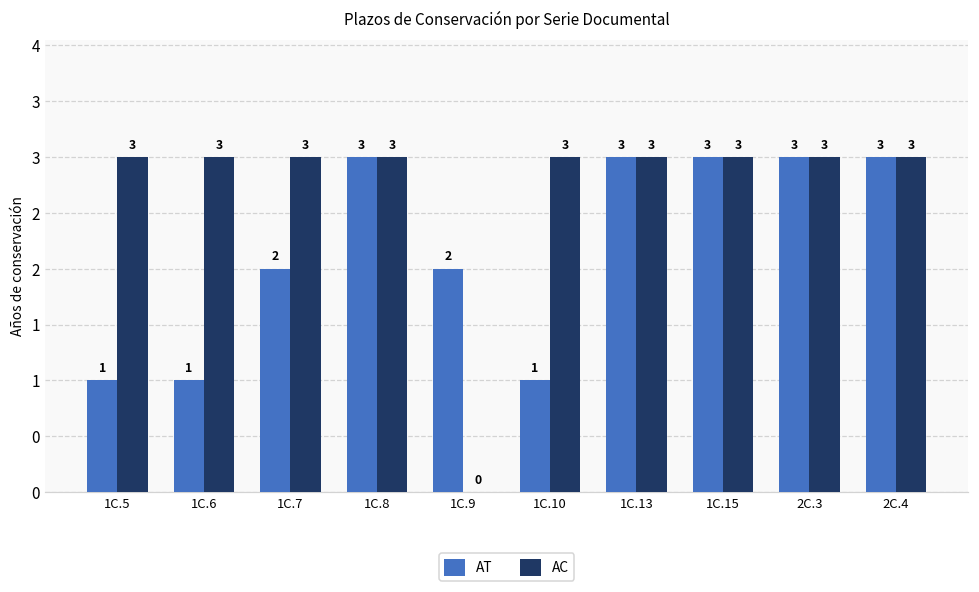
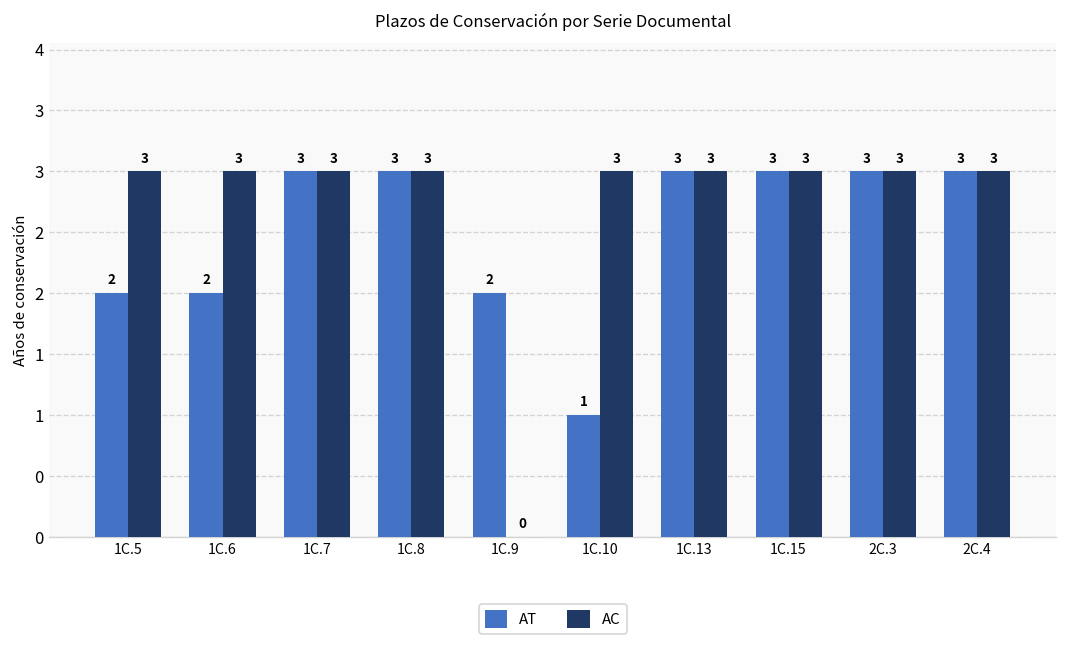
  {
    "AT": {
-     "1C.5": 1,
-     "1C.6": 1,
-     "1C.7": 2,
+     "1C.5": 2,
+     "1C.6": 2,
+     "1C.7": 3,
      "1C.8": 3,
      "1C.9": 2,
      "1C.10": 1,
      "1C.13": 3,
      "1C.15": 3,
      "2C.3": 3,
      "2C.4": 3
    },
    "AC": {
      "1C.5": 3,
      "1C.6": 3,
      "1C.7": 3,
      "1C.8": 3,
      "1C.9": 0,
      "1C.10": 3,
      "1C.13": 3,
      "1C.15": 3,
      "2C.3": 3,
      "2C.4": 3
    }
  }
